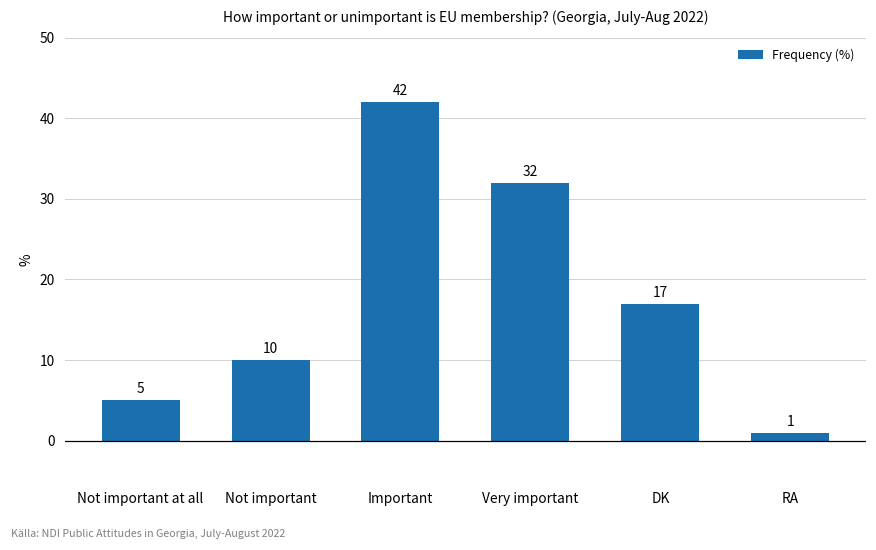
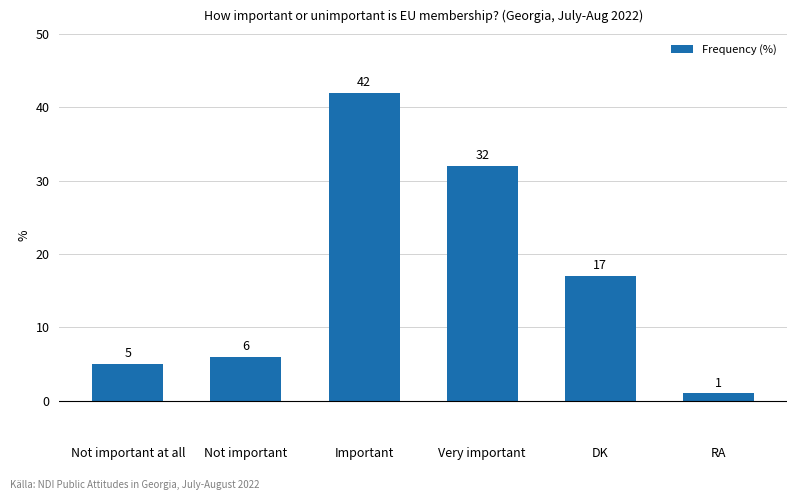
  {
    "Not important at all": 5,
-   "Not important": 10,
+   "Not important": 6,
    "Important": 42,
    "Very important": 32,
    "DK": 17,
    "RA": 1
  }
